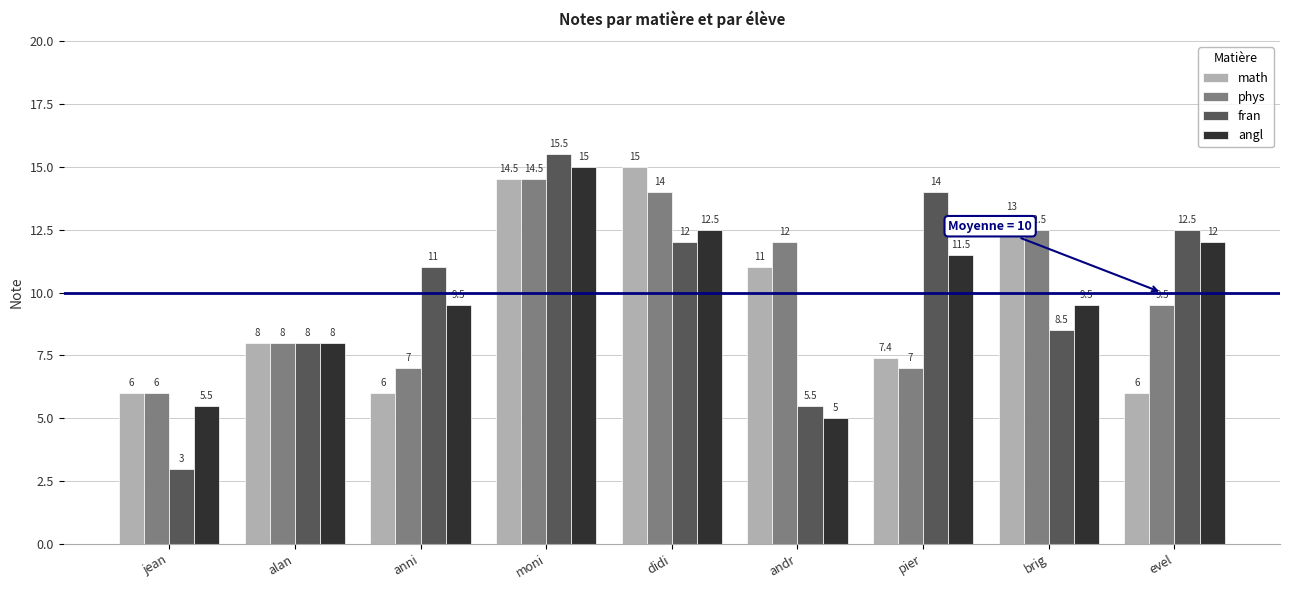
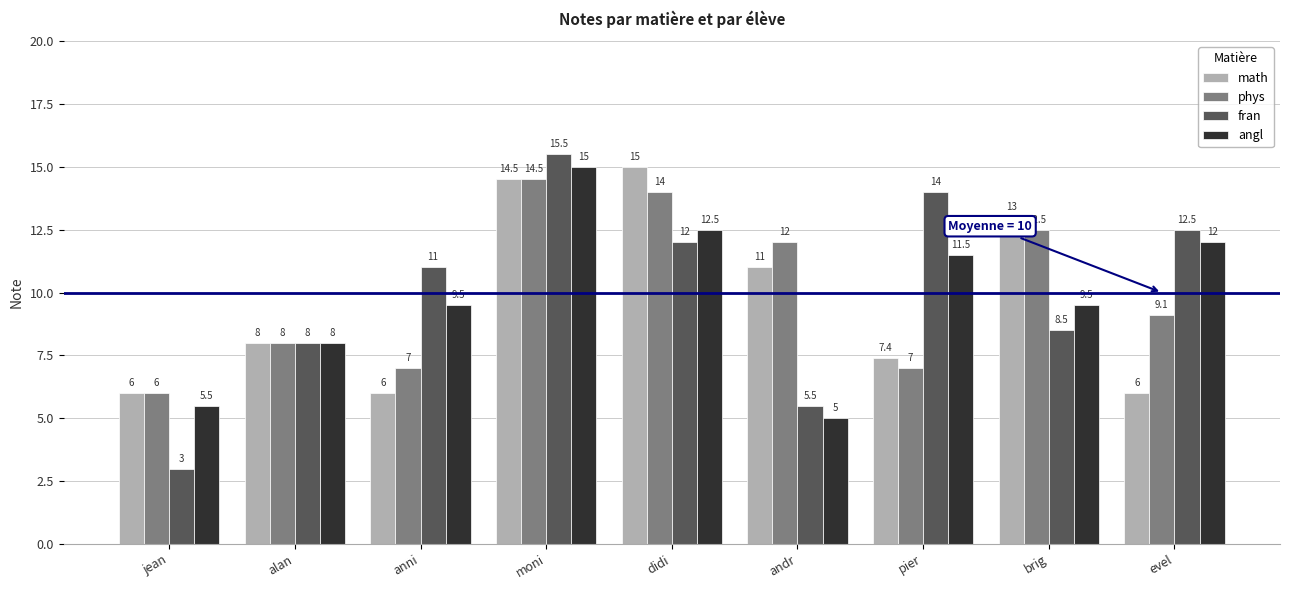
  {
    "math": {
      "jean": 6,
      "alan": 8,
      "anni": 6,
      "moni": 14.5,
      "didi": 15,
      "andr": 11,
      "pier": 7.4,
      "evel": 6
    },
    "phys": {
      "jean": 6,
      "alan": 8,
      "anni": 7,
      "moni": 14.5,
      "didi": 14,
      "andr": 12,
      "pier": 7,
-     "evel": 9.5
+     "evel": 9.1
    },
    "fran": {
      "jean": 3,
      "alan": 8,
      "anni": 11,
      "moni": 15.5,
      "didi": 12,
      "andr": 5.5,
      "pier": 14,
      "brig": 8.5,
      "evel": 12.5
    },
    "angl": {
      "jean": 5.5,
      "alan": 8,
      "anni": 9.5,
      "moni": 15,
      "didi": 12.5,
      "andr": 5,
      "brig": 9.5,
      "evel": 12
    }
  }
